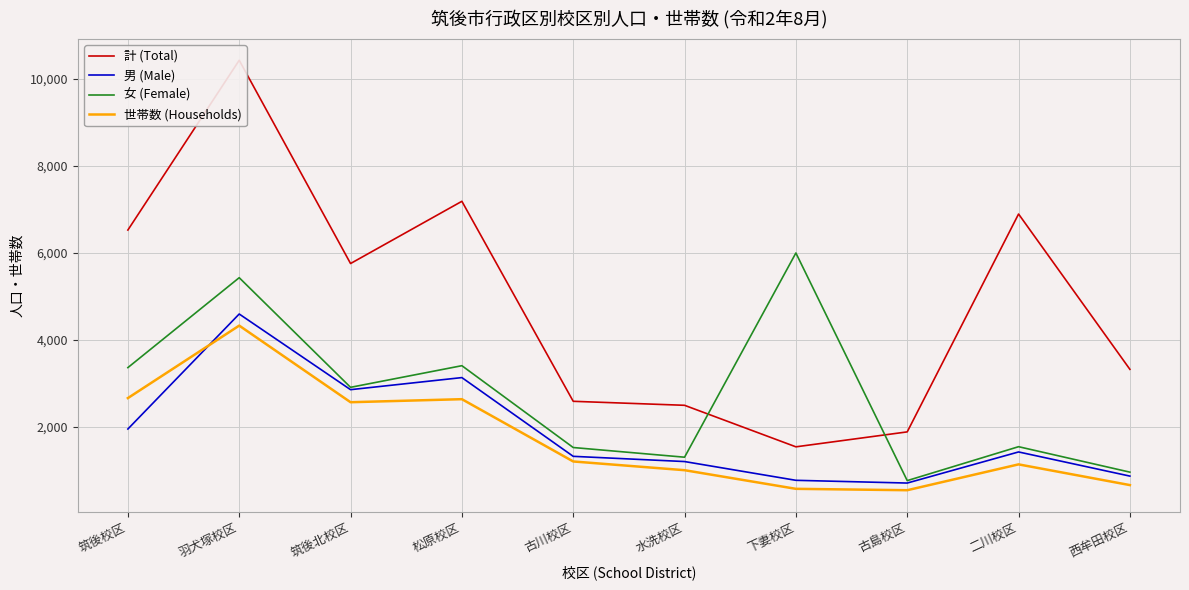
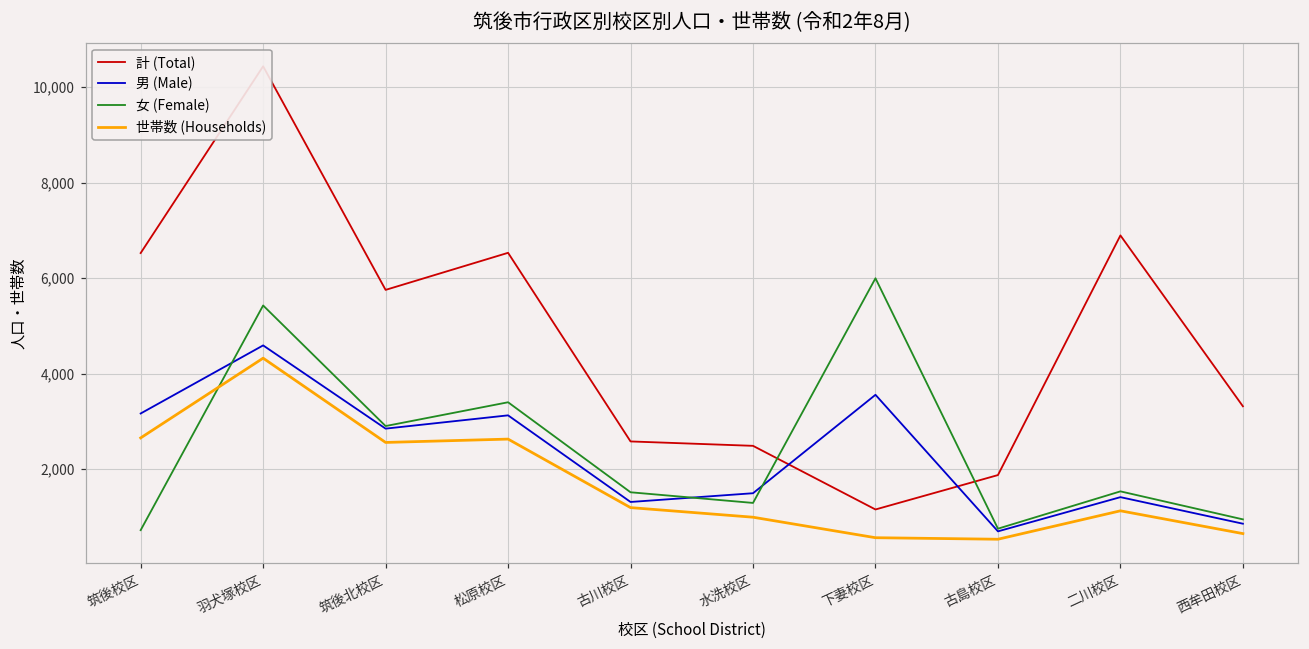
  {
    "計 (Total)": {
      "筑後校区": "6,500",
      "筑後北校区": "5,800",
-     "松原校区": "7,200",
+     "松原校区": "6,500",
      "古川校区": "2,600",
      "水洗校区": "2,500",
-     "下妻校区": "1,500",
+     "下妻校区": "1,200",
      "古島校区": "1,900",
      "二川校区": "6,900",
      "西牟田校区": "3,300"
    },
    "男 (Male)": {
-     "筑後校区": "1,900",
+     "筑後校区": "3,200",
      "羽犬塚校区": "4,600",
      "松原校区": "3,100",
      "古川校区": "1,300",
-     "水洗校区": "1,200",
-     "下妻校区": "800",
+     "水洗校区": "1,500",
+     "下妻校区": "3,600",
      "二川校区": "1,400",
      "西牟田校区": "900"
    },
    "女 (Female)": {
-     "筑後校区": "3,400",
+     "筑後校区": "700",
      "羽犬塚校区": "5,400",
      "松原校区": "3,400",
      "古川校区": "1,500",
      "水洗校区": "1,300",
      "下妻校区": "6,000",
      "二川校区": "1,500",
      "西牟田校区": "1,000"
    },
    "世帯数 (Households)": {
      "筑後校区": "2,700",
      "羽犬塚校区": "4,300",
      "筑後北校区": "2,600",
      "松原校区": "2,600",
      "古川校区": "1,200",
      "水洗校区": "1,000",
      "下妻校区": "600",
      "古島校区": "500",
      "二川校区": "1,100",
      "西牟田校区": "700"
    }
  }
